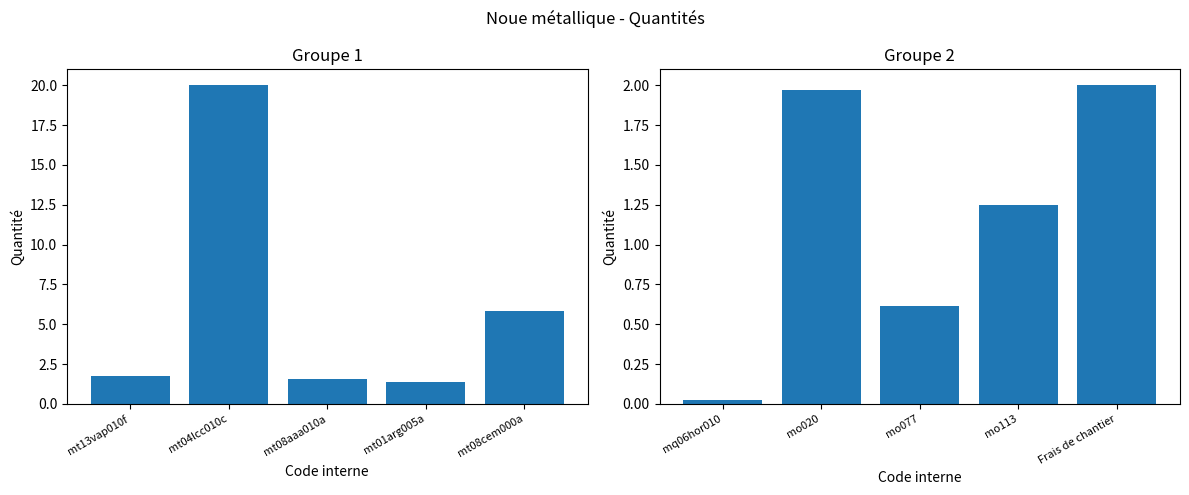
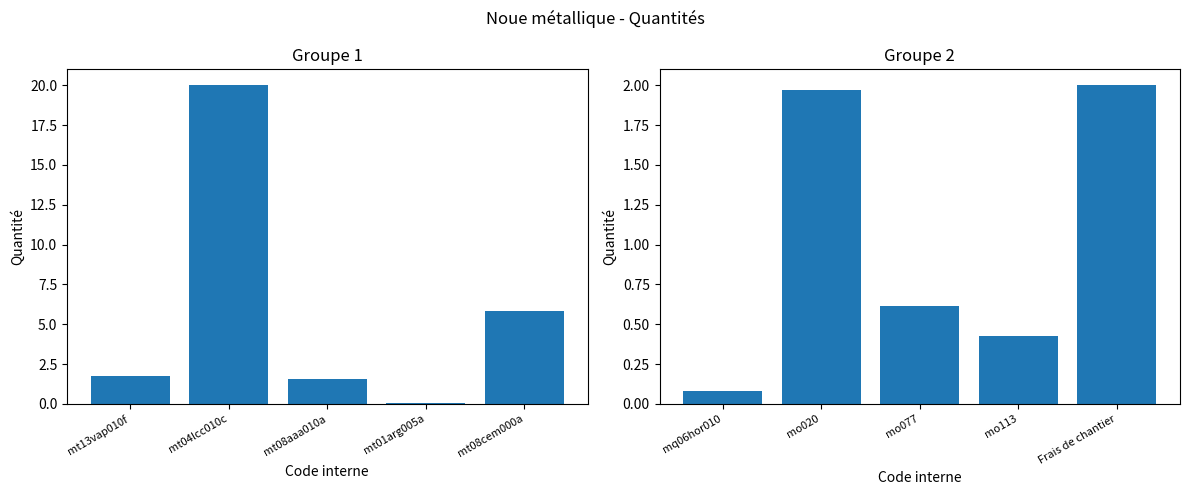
  {
    "Groupe 1": {
      "mt13vap010f": 1.8,
      "mt04lcc010c": 20.0,
      "mt08aaa010a": 1.5,
-     "mt01arg005a": 1.4,
+     "mt01arg005a": 0.0,
      "mt08cem000a": 5.8
    },
    "Groupe 2": {
-     "mq06hor010": 0.02,
+     "mq06hor010": 0.08,
      "mo020": 1.97,
      "mo077": 0.61,
-     "mo113": 1.25,
+     "mo113": 0.43,
      "Frais de chantier": 2.00
    }
  }
